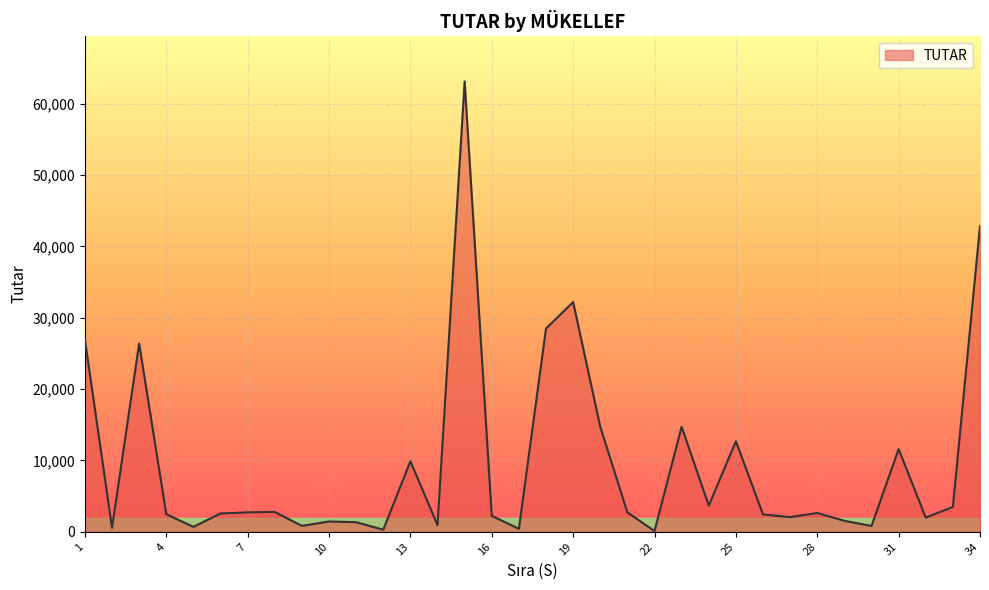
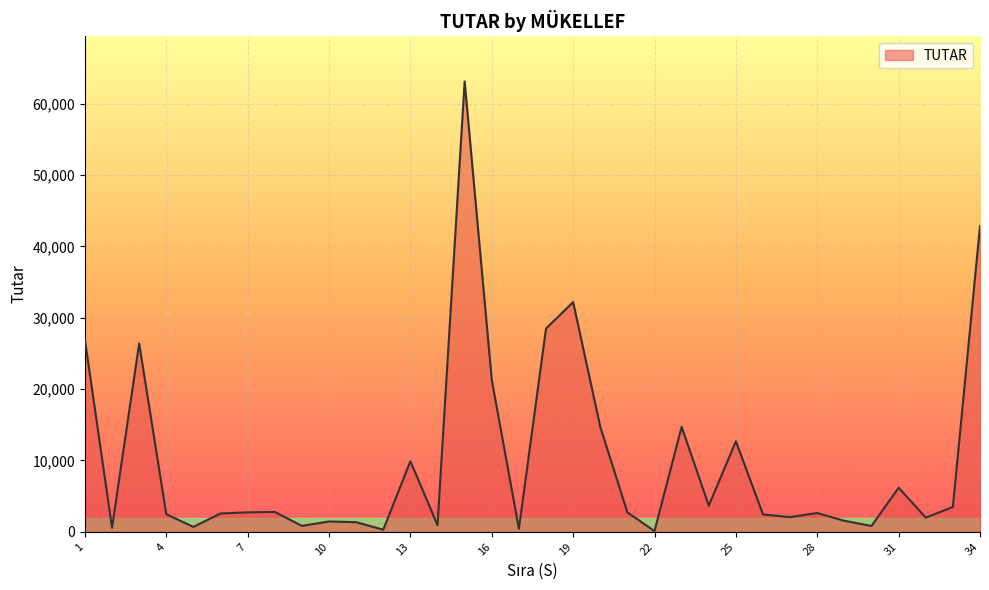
  {
    "1": "27,000",
    "4": "2,000",
    "7": "3,000",
    "13": "10,000",
-   "16": "2,000",
+   "16": "21,000",
    "19": "32,000",
    "25": "13,000",
    "28": "3,000",
-   "31": "12,000",
+   "31": "6,000",
    "34": "43,000"
  }
